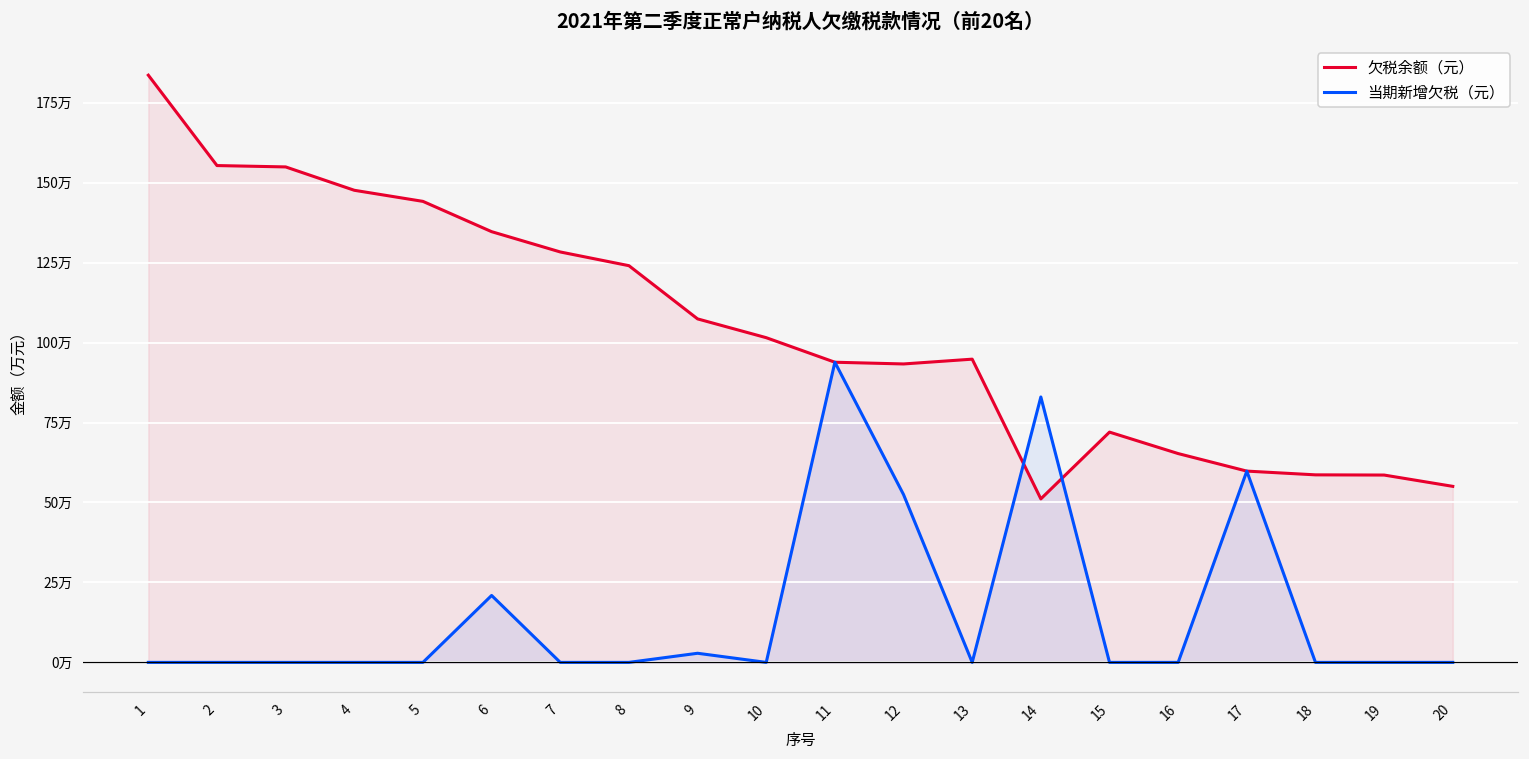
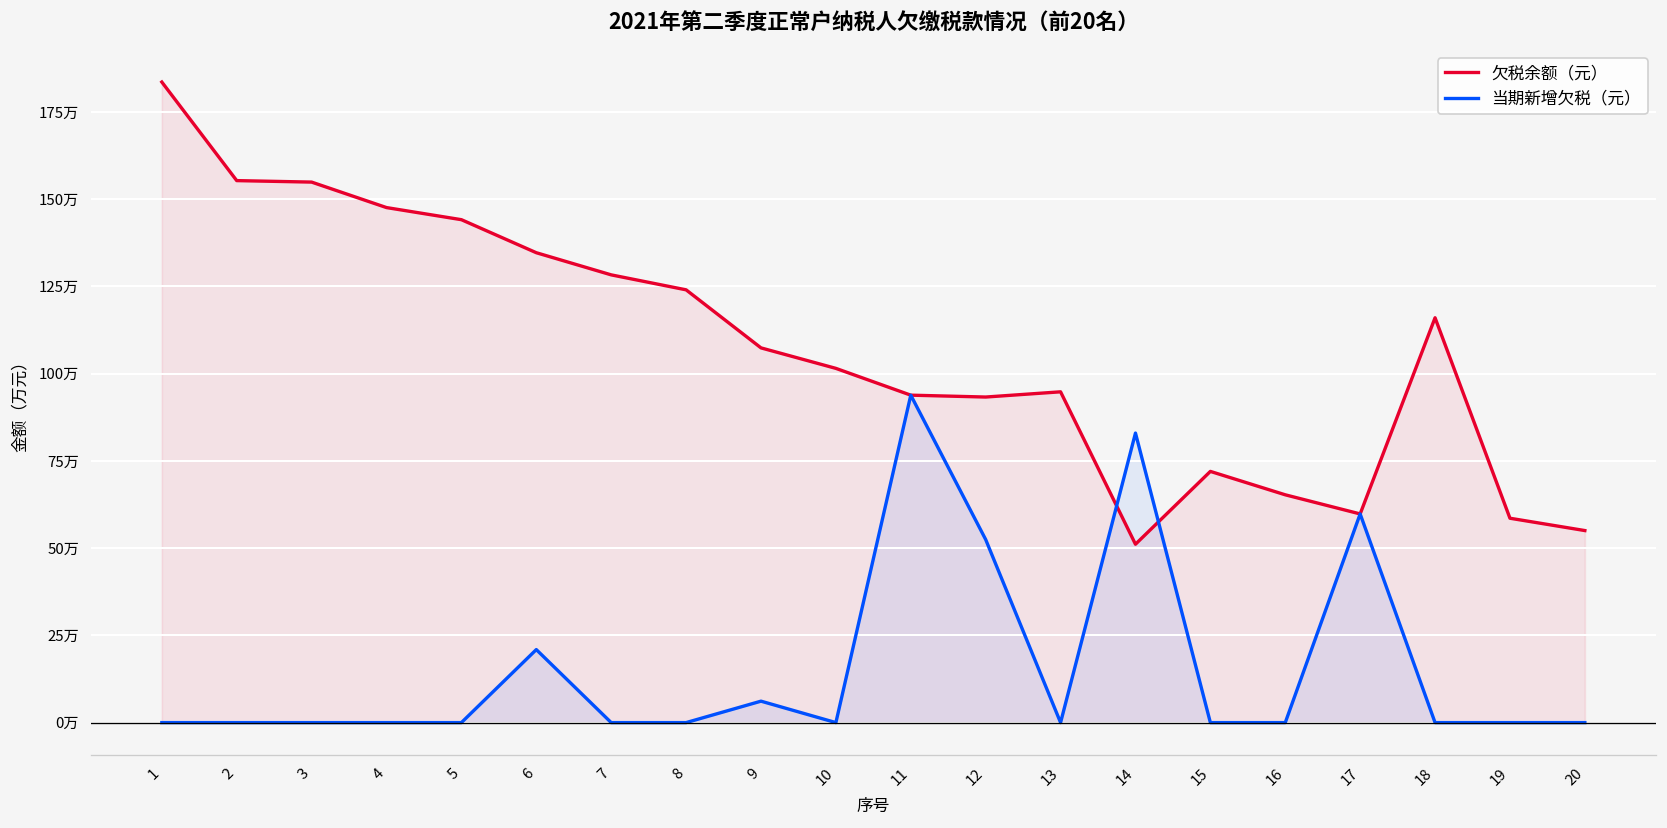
  {
    "欠税余额（元）": {
      "1": "184万",
      "2": "155万",
      "3": "155万",
      "4": "148万",
      "5": "144万",
      "6": "135万",
      "7": "128万",
      "8": "124万",
      "9": "107万",
      "10": "102万",
      "12": "93万",
      "13": "95万",
      "14": "51万",
      "15": "72万",
      "16": "65万",
-     "18": "59万",
+     "18": "116万",
      "19": "59万",
      "20": "55万"
    },
    "当期新增欠税（元）": {
      "1": "0万",
      "2": "0万",
      "3": "0万",
      "4": "0万",
      "5": "0万",
      "6": "21万",
      "7": "0万",
      "8": "0万",
-     "9": "3万",
+     "9": "6万",
      "10": "0万",
      "12": "52万",
      "13": "0万",
      "14": "83万",
      "15": "0万",
      "16": "0万",
      "18": "0万",
      "19": "0万",
      "20": "0万"
    }
  }
